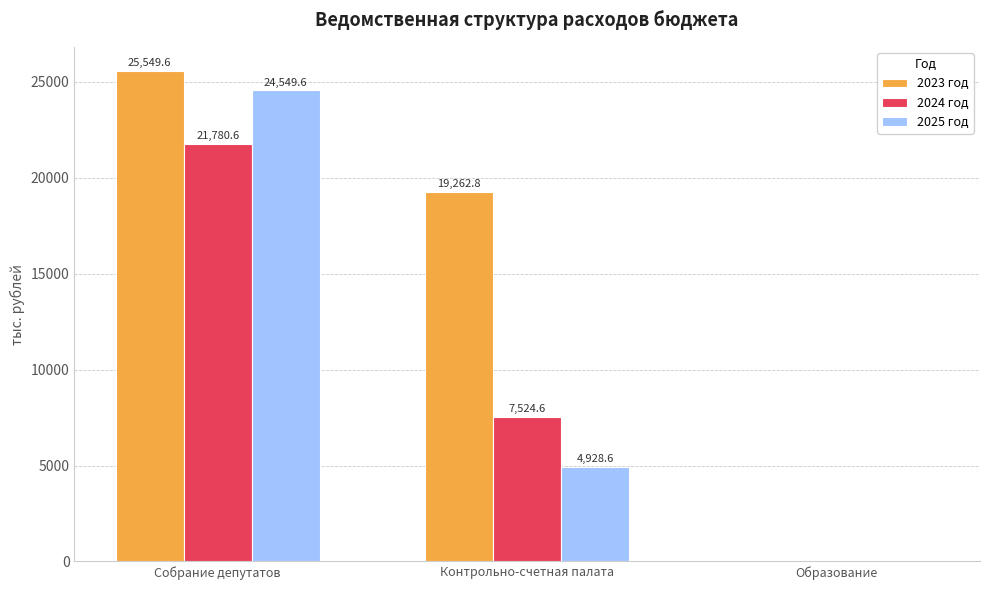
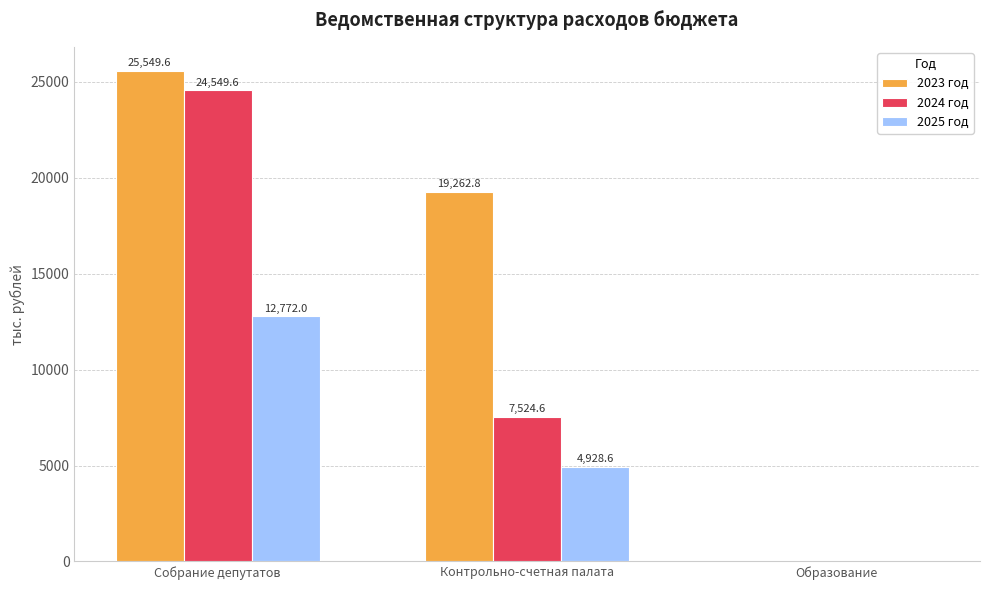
  {
    "2023 год": {
      "Собрание депутатов": "25,549.6",
      "Контрольно-счетная палата": "19,262.8"
    },
    "2024 год": {
-     "Собрание депутатов": "21,780.6",
+     "Собрание депутатов": "24,549.6",
      "Контрольно-счетная палата": "7,524.6"
    },
    "2025 год": {
-     "Собрание депутатов": "24,549.6",
+     "Собрание депутатов": "12,772.0",
      "Контрольно-счетная палата": "4,928.6"
    }
  }
